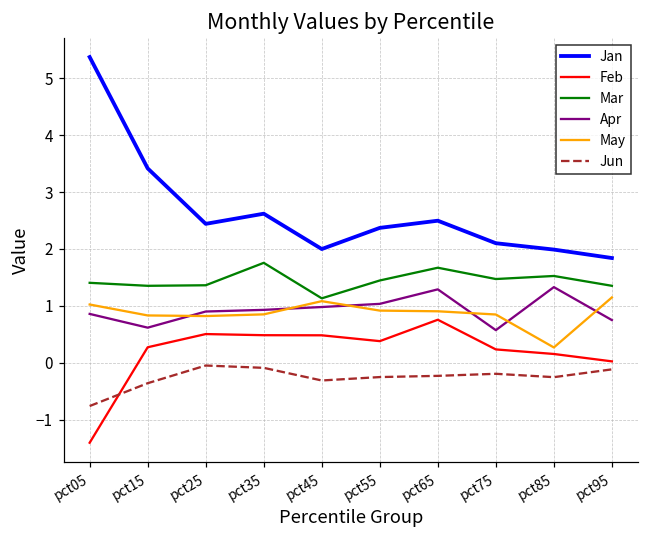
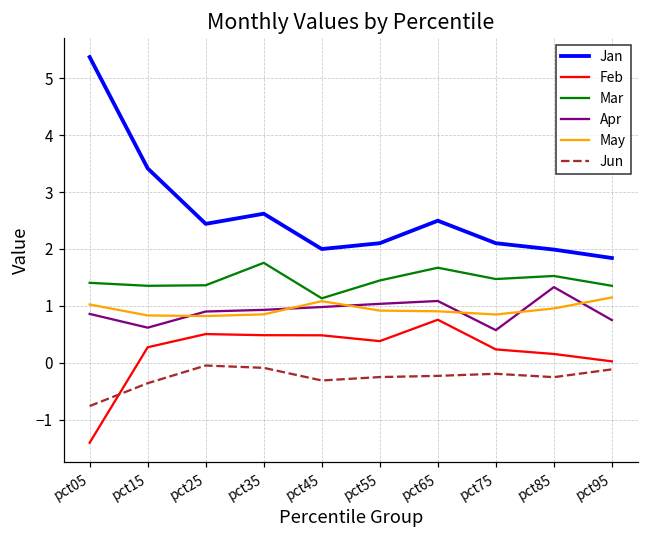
  {
    "Jan": {
      "pct05": 5.4,
      "pct15": 3.4,
      "pct25": 2.4,
      "pct35": 2.6,
      "pct45": 2.0,
-     "pct55": 2.4,
+     "pct55": 2.1,
      "pct65": 2.5,
      "pct75": 2.1,
      "pct85": 2.0,
      "pct95": 1.8
    },
    "Feb": {
      "pct05": -1.4,
      "pct15": 0.3,
      "pct25": 0.5,
      "pct35": 0.5,
      "pct45": 0.5,
      "pct55": 0.4,
      "pct65": 0.8,
      "pct75": 0.2,
      "pct85": 0.2,
      "pct95": 0.0
    },
    "Mar": {
      "pct05": 1.4,
      "pct15": 1.4,
      "pct25": 1.4,
      "pct35": 1.8,
      "pct45": 1.1,
      "pct55": 1.4,
      "pct65": 1.7,
      "pct75": 1.5,
      "pct85": 1.5,
      "pct95": 1.4
    },
    "Apr": {
      "pct05": 0.9,
      "pct15": 0.6,
      "pct25": 0.9,
      "pct35": 0.9,
      "pct45": 1.0,
      "pct55": 1.0,
-     "pct65": 1.3,
+     "pct65": 1.1,
      "pct75": 0.6,
      "pct85": 1.3,
      "pct95": 0.7
    },
    "May": {
      "pct05": 1.0,
      "pct15": 0.8,
      "pct25": 0.8,
      "pct35": 0.8,
      "pct45": 1.1,
      "pct55": 0.9,
      "pct65": 0.9,
      "pct75": 0.8,
-     "pct85": 0.3,
+     "pct85": 1.0,
      "pct95": 1.1
    },
    "Jun": {
      "pct05": -0.8,
      "pct15": -0.4,
      "pct25": -0.1,
      "pct35": -0.1,
      "pct45": -0.3,
      "pct55": -0.3,
      "pct65": -0.2,
      "pct75": -0.2,
      "pct85": -0.3,
      "pct95": -0.1
    }
  }
